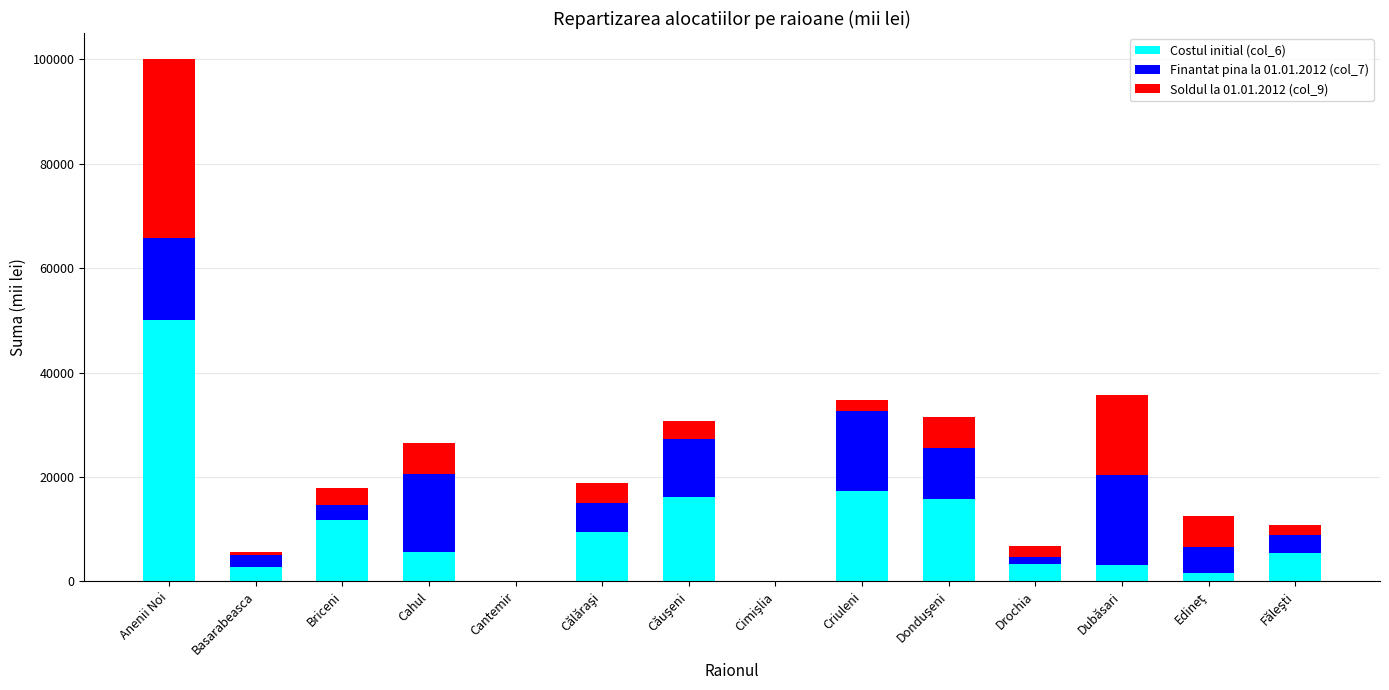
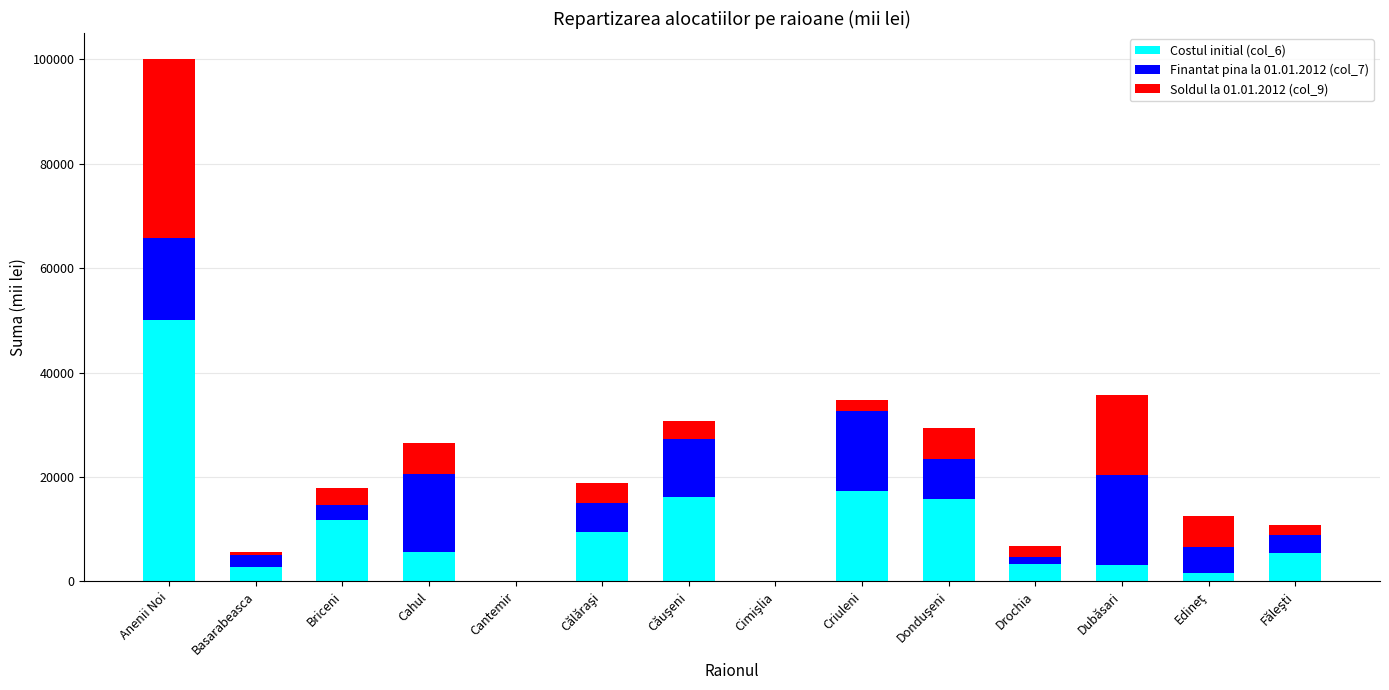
  {
    "Costul initial (col_6)": {
      "Anenii Noi": 50000,
      "Basarabeasca": 3000,
      "Briceni": 12000,
      "Cahul": 6000,
      "Cantemir": 0,
      "Călăraşi": 9000,
      "Căuşeni": 16000,
      "Cimişlia": 0,
      "Criuleni": 17000,
      "Donduşeni": 16000,
      "Drochia": 3000,
      "Dubăsari": 3000,
      "Edineţ": 2000,
      "Făleşti": 5000
    },
    "Finantat pina la 01.01.2012 (col_7)": {
      "Anenii Noi": 16000,
      "Basarabeasca": 2000,
      "Briceni": 3000,
      "Cahul": 15000,
      "Cantemir": 0,
      "Călăraşi": 6000,
      "Căuşeni": 11000,
      "Cimişlia": 0,
      "Criuleni": 15000,
-     "Donduşeni": 10000,
+     "Donduşeni": 8000,
      "Drochia": 1000,
      "Dubăsari": 17000,
      "Edineţ": 5000,
      "Făleşti": 3000
    },
    "Soldul la 01.01.2012 (col_9)": {
      "Anenii Noi": 34000,
      "Basarabeasca": 1000,
      "Briceni": 3000,
      "Cahul": 6000,
      "Cantemir": 0,
      "Călăraşi": 4000,
      "Căuşeni": 3000,
      "Cimişlia": 0,
      "Criuleni": 2000,
      "Donduşeni": 6000,
      "Drochia": 2000,
      "Dubăsari": 15000,
      "Edineţ": 6000,
      "Făleşti": 2000
    }
  }
